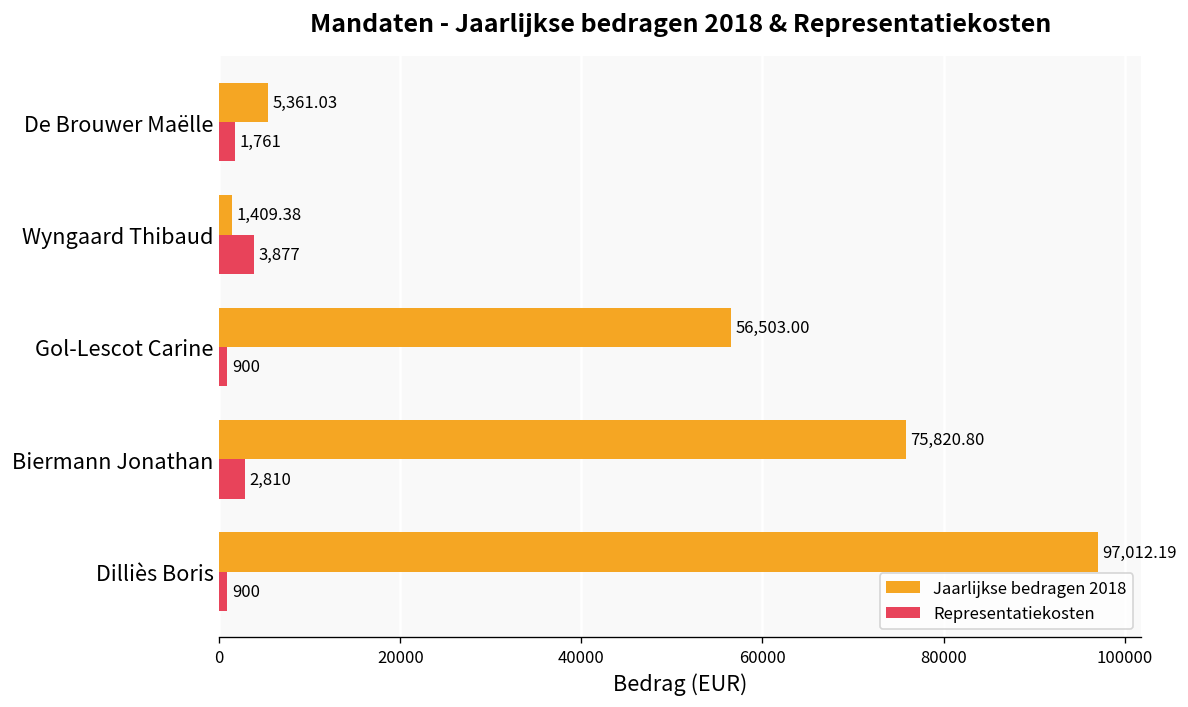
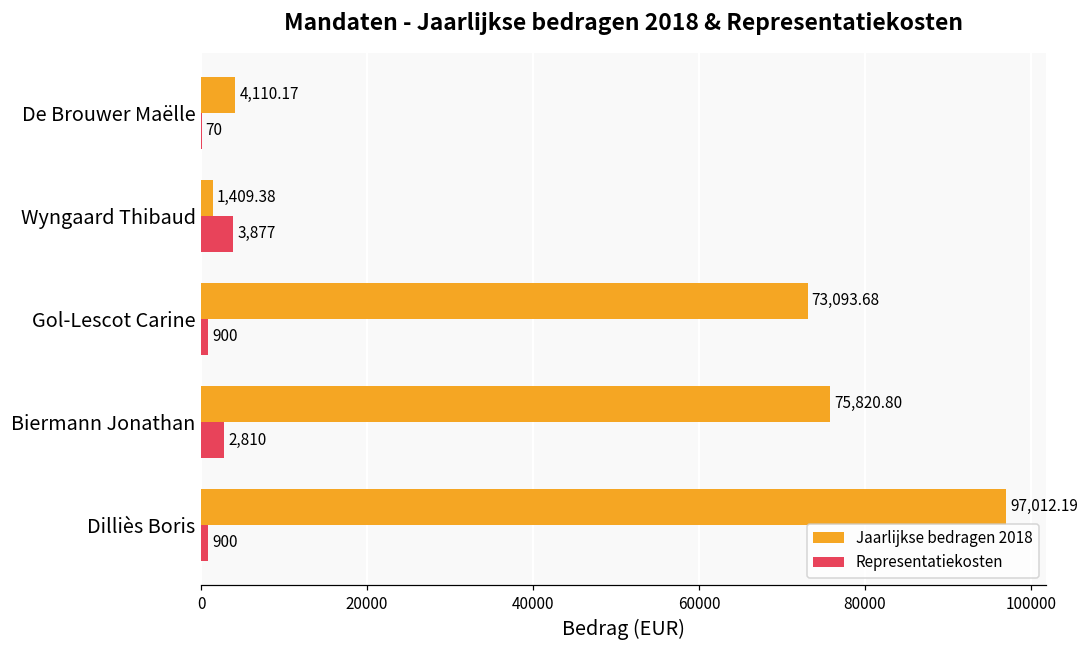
  {
    "Jaarlijkse bedragen 2018": {
-     "De Brouwer Maëlle": "5,361.03",
+     "De Brouwer Maëlle": "4,110.17",
      "Wyngaard Thibaud": "1,409.38",
-     "Gol-Lescot Carine": "56,503.00",
+     "Gol-Lescot Carine": "73,093.68",
      "Biermann Jonathan": "75,820.80",
      "Dilliès Boris": "97,012.19"
    },
    "Representatiekosten": {
-     "De Brouwer Maëlle": "1,761",
+     "De Brouwer Maëlle": "70",
      "Wyngaard Thibaud": "3,877",
      "Gol-Lescot Carine": "900",
      "Biermann Jonathan": "2,810",
      "Dilliès Boris": "900"
    }
  }
